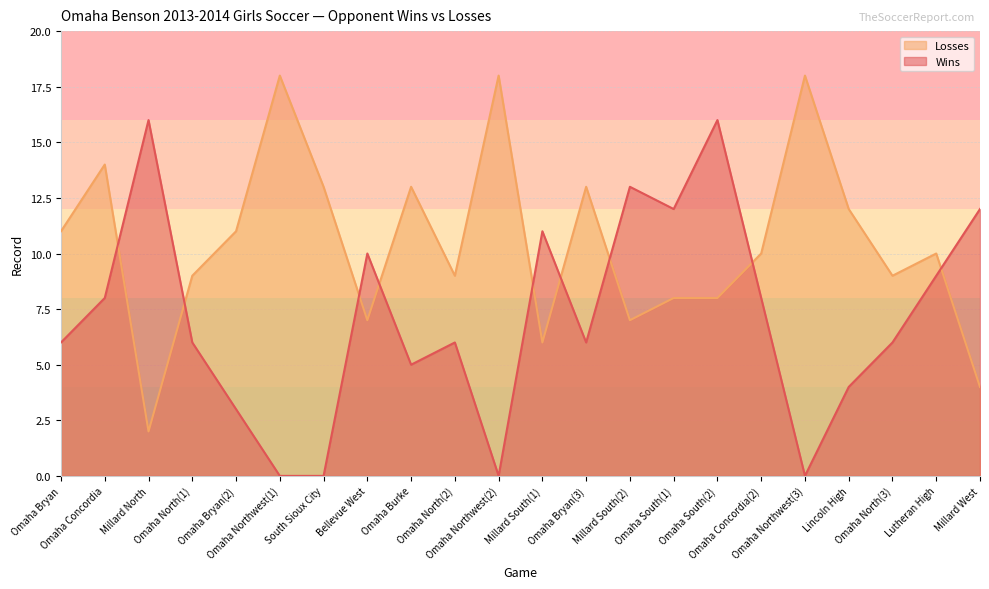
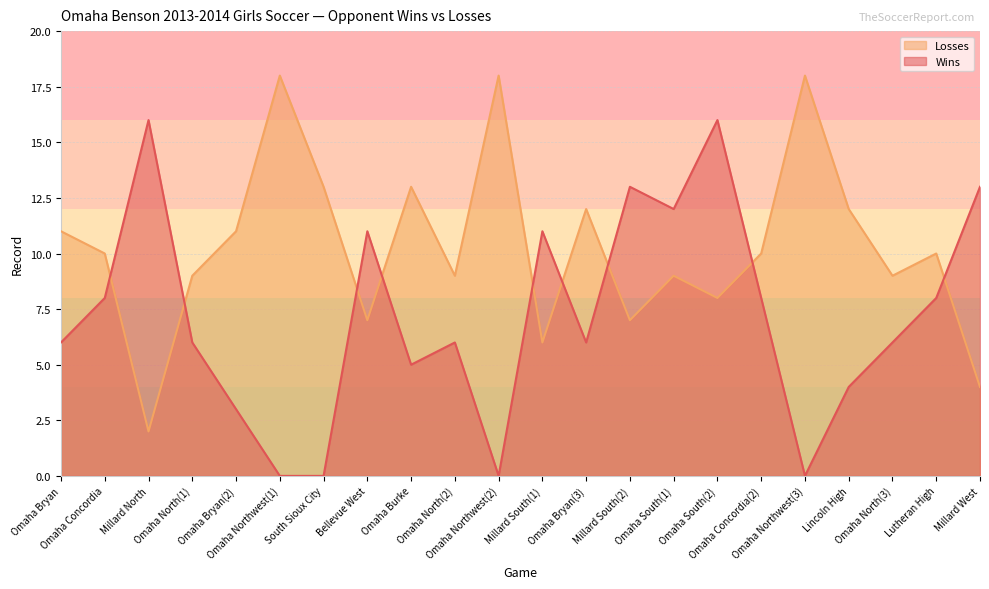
  {
    "Losses": {
      "Omaha Bryan": 11,
-     "Omaha Concordia": 14,
+     "Omaha Concordia": 10,
      "Millard North": 2,
      "Omaha North(1)": 9,
      "Omaha Bryan(2)": 11,
      "Omaha Northwest(1)": 18,
      "South Sioux City": 13,
      "Bellevue West": 7,
      "Omaha Burke": 13,
      "Omaha North(2)": 9,
      "Omaha Northwest(2)": 18,
      "Millard South(1)": 6,
-     "Omaha Bryan(3)": 13,
+     "Omaha Bryan(3)": 12,
      "Millard South(2)": 7,
-     "Omaha South(1)": 8,
+     "Omaha South(1)": 9,
      "Omaha South(2)": 8,
      "Omaha Concordia(2)": 10,
      "Omaha Northwest(3)": 18,
      "Lincoln High": 12,
      "Omaha North(3)": 9,
      "Lutheran High": 10,
      "Millard West": 4
    },
    "Wins": {
      "Omaha Bryan": 6,
      "Omaha Concordia": 8,
      "Millard North": 16,
      "Omaha North(1)": 6,
      "Omaha Bryan(2)": 3,
      "Omaha Northwest(1)": 0,
      "South Sioux City": 0,
-     "Bellevue West": 10,
+     "Bellevue West": 11,
      "Omaha Burke": 5,
      "Omaha North(2)": 6,
      "Omaha Northwest(2)": 0,
      "Millard South(1)": 11,
      "Omaha Bryan(3)": 6,
      "Millard South(2)": 13,
      "Omaha South(1)": 12,
      "Omaha South(2)": 16,
      "Omaha Concordia(2)": 8,
      "Omaha Northwest(3)": 0,
      "Lincoln High": 4,
      "Omaha North(3)": 6,
-     "Lutheran High": 9,
-     "Millard West": 12
+     "Lutheran High": 8,
+     "Millard West": 13
    }
  }
